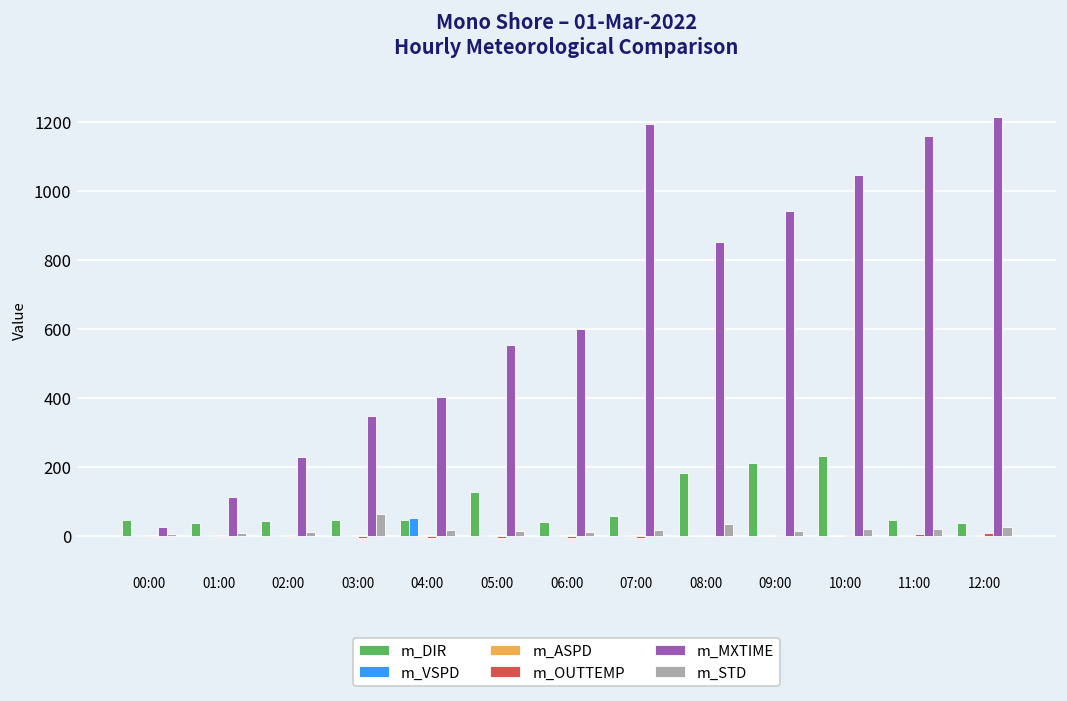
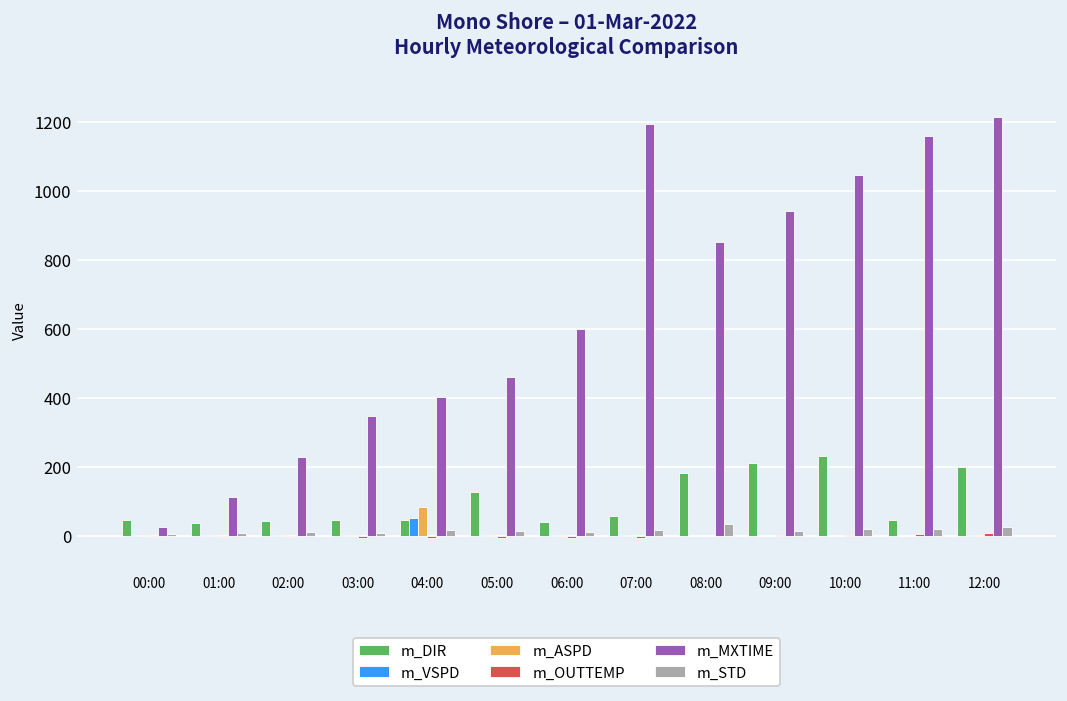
  {
    "m_DIR": {
      "00:00": 50,
      "01:00": 40,
      "02:00": 40,
      "03:00": 50,
      "04:00": 50,
      "05:00": 130,
      "06:00": 40,
      "07:00": 60,
      "08:00": 180,
      "09:00": 210,
      "10:00": 230,
      "11:00": 50,
-     "12:00": 40
+     "12:00": 200
    },
    "m_VSPD": {
      "04:00": 50
    },
    "m_ASPD": {
-     "04:00": 0
+     "04:00": 90
    },
    "m_MXTIME": {
      "00:00": 30,
      "01:00": 110,
      "02:00": 230,
      "03:00": 350,
      "04:00": 400,
-     "05:00": 550,
+     "05:00": 460,
      "06:00": 600,
      "07:00": 1190,
      "08:00": 850,
      "09:00": 940,
      "10:00": 1050,
      "11:00": 1160,
      "12:00": 1210
    },
    "m_STD": {
      "02:00": 10,
-     "03:00": 60,
+     "03:00": 10,
      "04:00": 20,
      "05:00": 10,
      "06:00": 10,
      "07:00": 20,
      "08:00": 40,
      "09:00": 20,
      "10:00": 20,
      "11:00": 20,
      "12:00": 30
    }
  }
